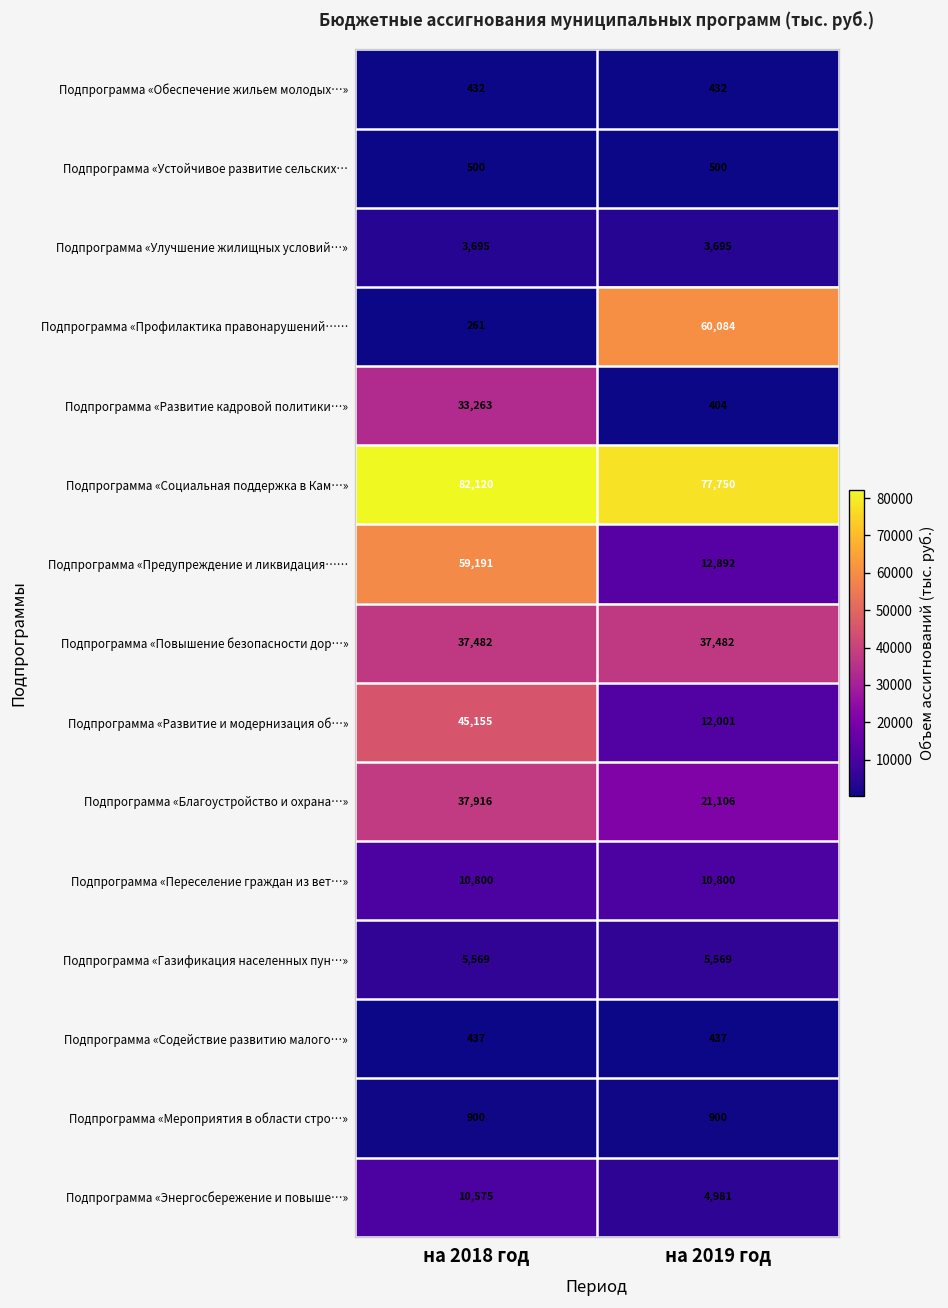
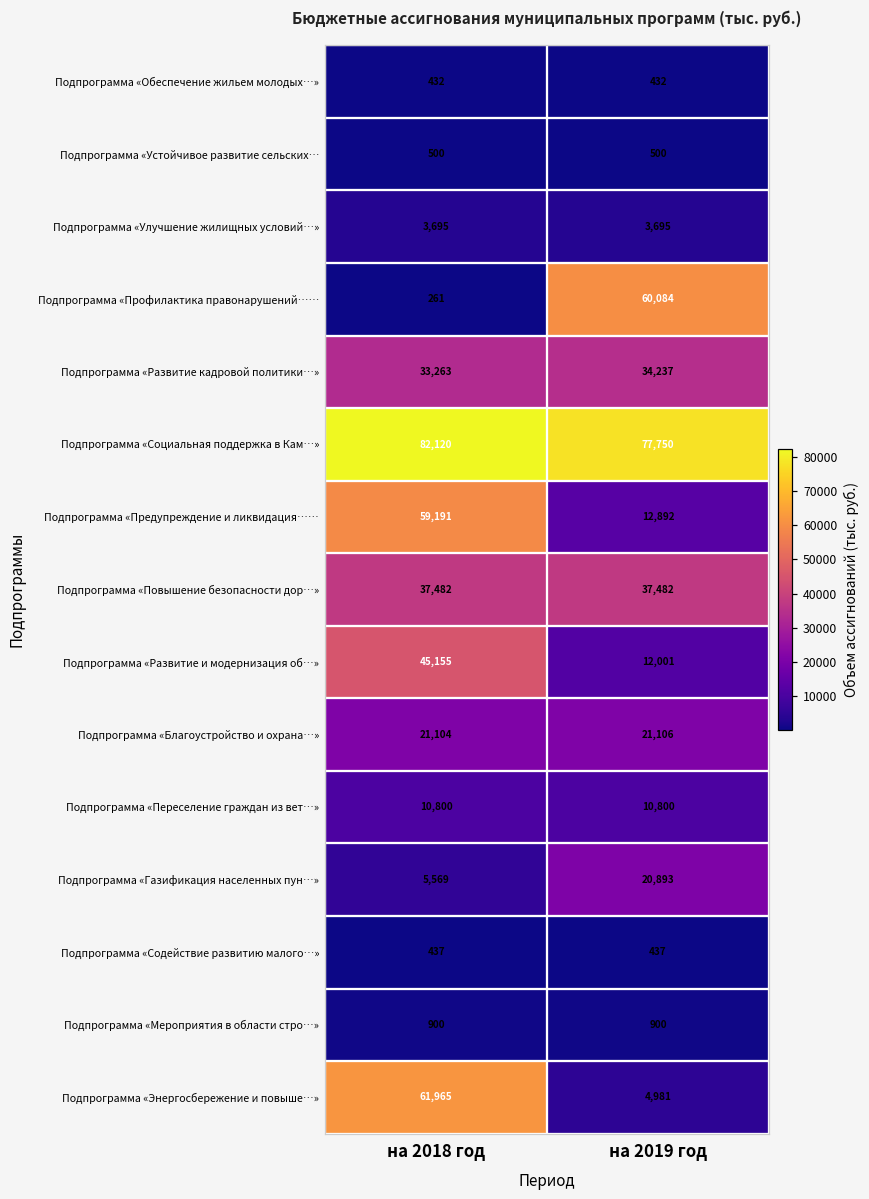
  {
    "Подпрограмма «Обеспечение жильем молодых…»": {
      "на 2018 год": "432",
      "на 2019 год": "432"
    },
    "Подпрограмма «Устойчивое развитие сельских…": {
      "на 2018 год": "500",
      "на 2019 год": "500"
    },
    "Подпрограмма «Улучшение жилищных условий…»": {
      "на 2018 год": "3,695",
      "на 2019 год": "3,695"
    },
    "Подпрограмма «Профилактика правонарушений……": {
      "на 2018 год": "261",
      "на 2019 год": "60,084"
    },
    "Подпрограмма «Развитие кадровой политики…»": {
      "на 2018 год": "33,263",
-     "на 2019 год": "404"
+     "на 2019 год": "34,237"
    },
    "Подпрограмма «Социальная поддержка в Кам…»": {
      "на 2018 год": "82,120",
      "на 2019 год": "77,750"
    },
    "Подпрограмма «Предупреждение и ликвидация……": {
      "на 2018 год": "59,191",
      "на 2019 год": "12,892"
    },
    "Подпрограмма «Повышение безопасности дор…»": {
      "на 2018 год": "37,482",
      "на 2019 год": "37,482"
    },
    "Подпрограмма «Развитие и модернизация об…»": {
      "на 2018 год": "45,155",
      "на 2019 год": "12,001"
    },
    "Подпрограмма «Благоустройство и охрана…»": {
-     "на 2018 год": "37,916",
+     "на 2018 год": "21,104",
      "на 2019 год": "21,106"
    },
    "Подпрограмма «Переселение граждан из вет…»": {
      "на 2018 год": "10,800",
      "на 2019 год": "10,800"
    },
    "Подпрограмма «Газификация населенных пун…»": {
      "на 2018 год": "5,569",
-     "на 2019 год": "5,569"
+     "на 2019 год": "20,893"
    },
    "Подпрограмма «Содействие развитию малого…»": {
      "на 2018 год": "437",
      "на 2019 год": "437"
    },
    "Подпрограмма «Мероприятия в области стро…»": {
      "на 2018 год": "900",
      "на 2019 год": "900"
    },
    "Подпрограмма «Энергосбережение и повыше…»": {
-     "на 2018 год": "10,575",
+     "на 2018 год": "61,965",
      "на 2019 год": "4,981"
    }
  }
